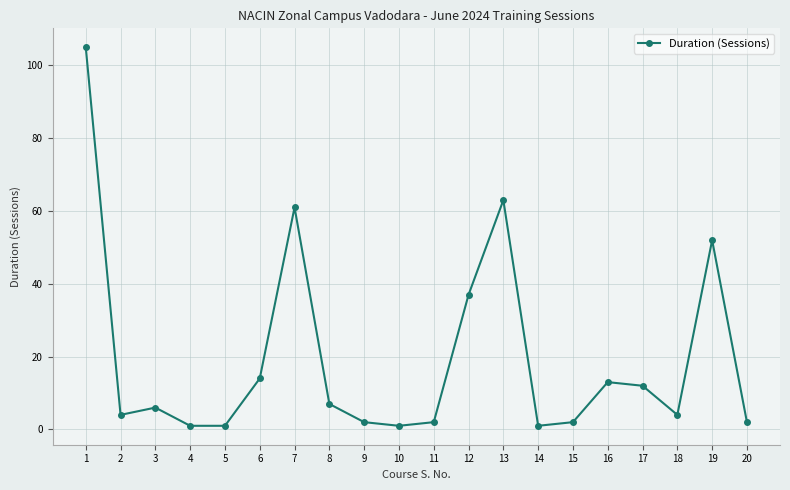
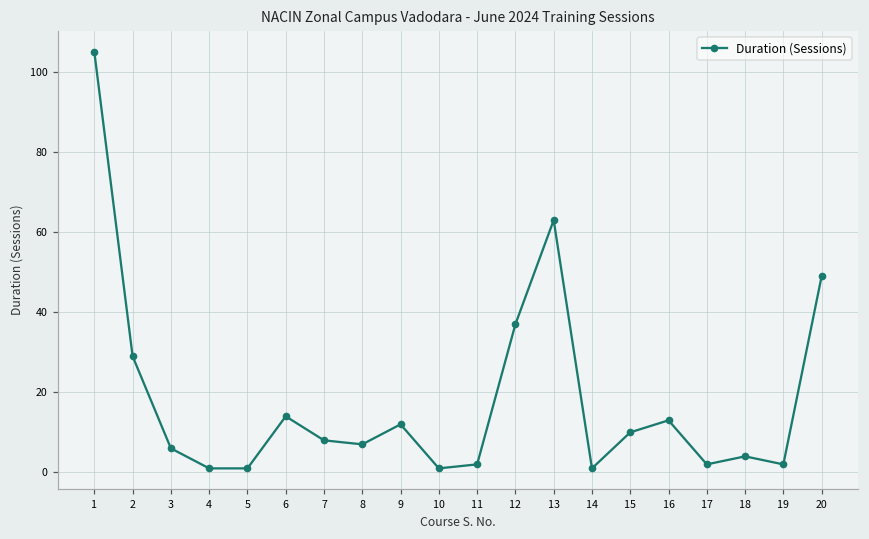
  {
    "1": 105,
-   "2": 4,
+   "2": 29,
    "3": 6,
    "4": 1,
    "5": 1,
    "6": 14,
-   "7": 61,
+   "7": 8,
    "8": 7,
-   "9": 2,
+   "9": 12,
    "10": 1,
    "11": 2,
    "12": 37,
    "13": 63,
    "14": 1,
-   "15": 2,
+   "15": 10,
    "16": 13,
-   "17": 12,
+   "17": 2,
    "18": 4,
-   "19": 52,
-   "20": 2
+   "19": 2,
+   "20": 49
  }
